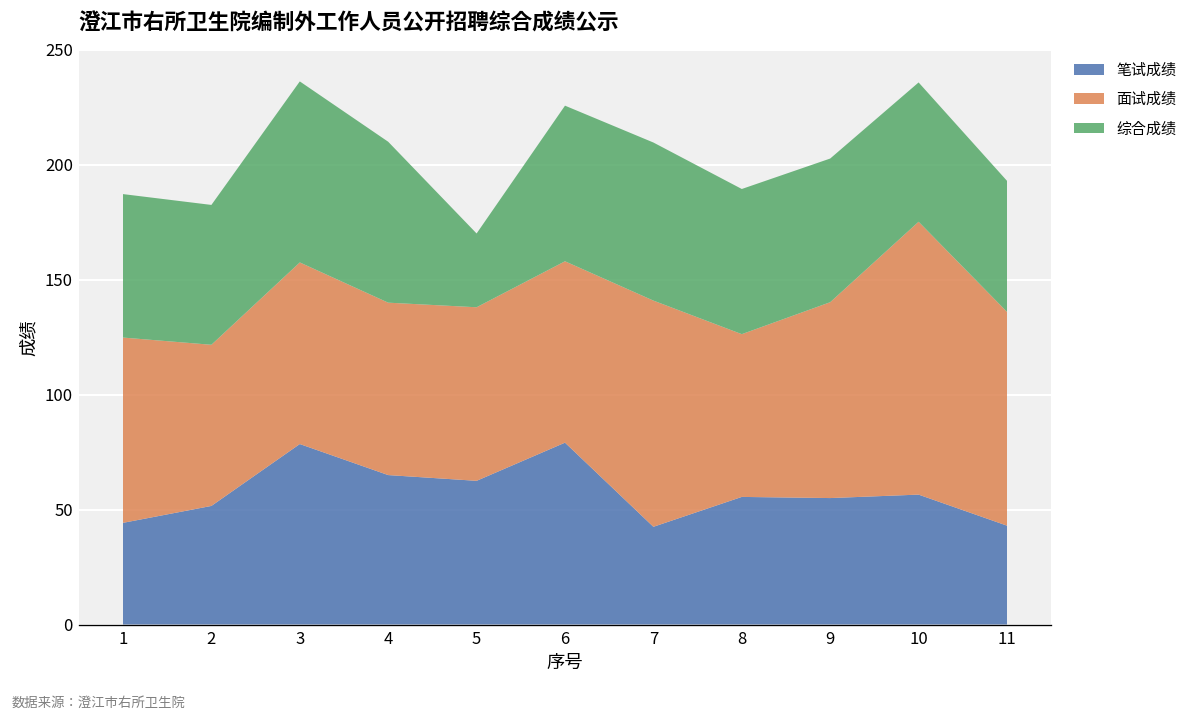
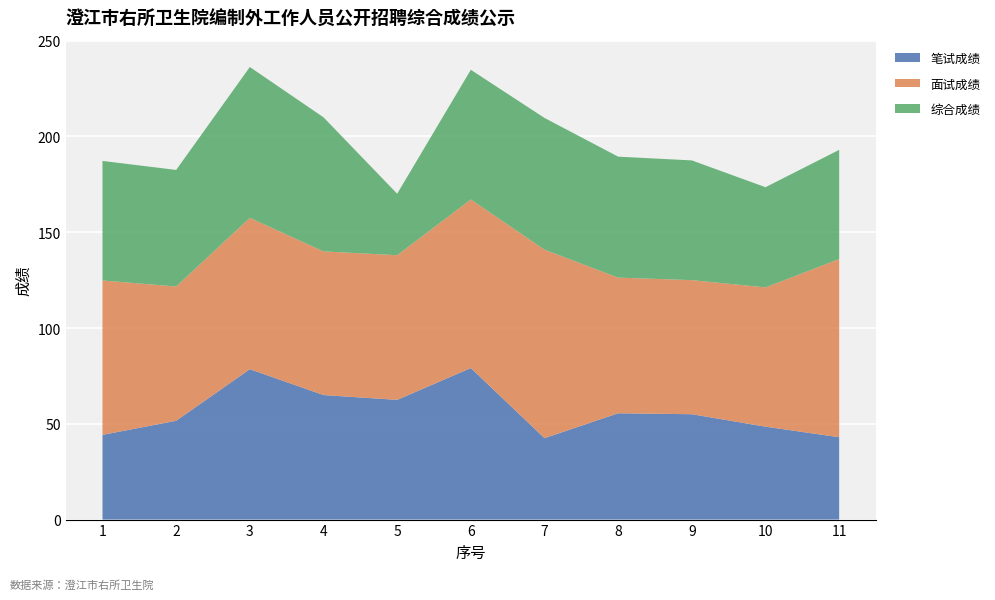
  {
    "笔试成绩": {
      "1": 44,
      "2": 52,
      "3": 79,
      "4": 65,
      "5": 63,
      "6": 79,
      "7": 43,
      "8": 56,
      "9": 55,
-     "10": 57,
+     "10": 49,
      "11": 43
    },
    "面试成绩": {
      "1": 81,
      "2": 70,
      "3": 79,
      "4": 75,
      "5": 76,
-     "6": 79,
+     "6": 88,
      "7": 98,
      "8": 71,
-     "9": 85,
-     "10": 119,
+     "9": 70,
+     "10": 73,
      "11": 93
    },
    "综合成绩": {
      "1": 62,
      "2": 61,
      "3": 79,
      "4": 70,
      "5": 32,
      "6": 68,
      "7": 69,
      "8": 63,
      "9": 63,
-     "10": 61,
+     "10": 52,
      "11": 57
    }
  }
